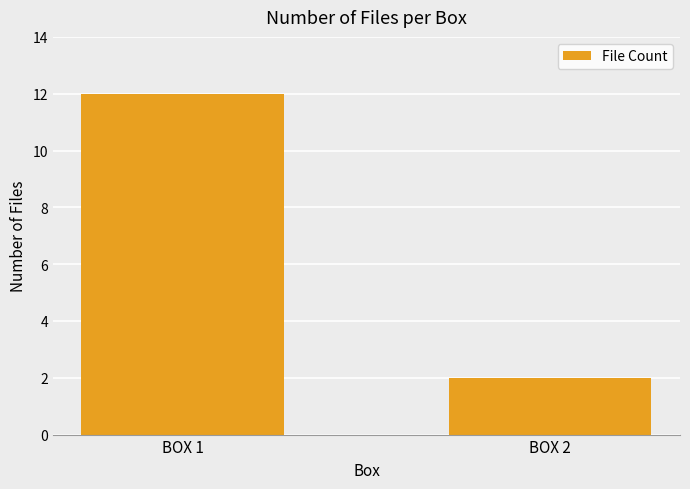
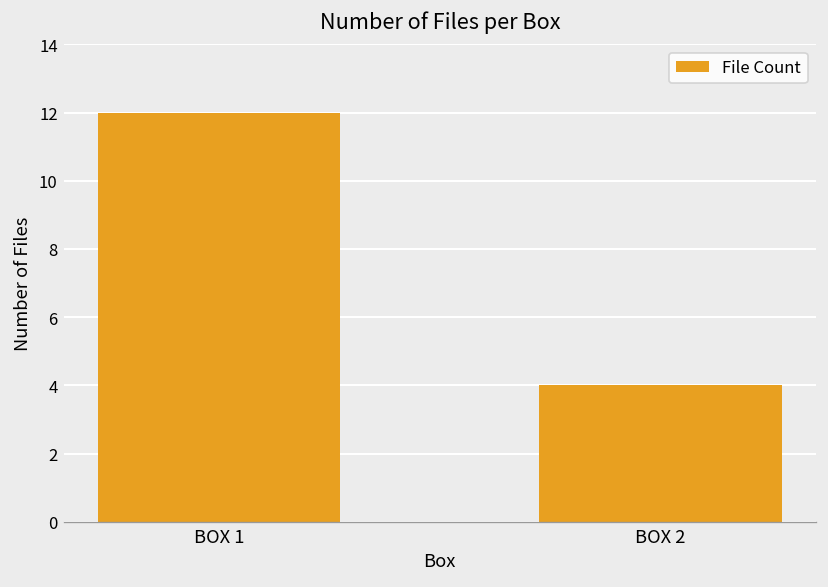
  {
    "BOX 1": 12,
-   "BOX 2": 2
+   "BOX 2": 4
  }
